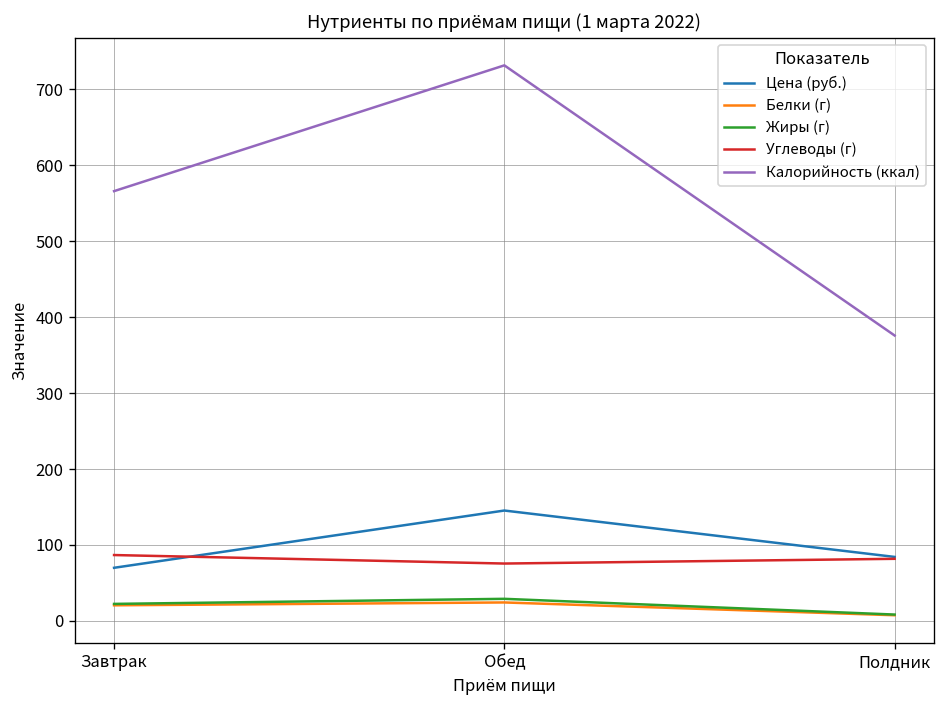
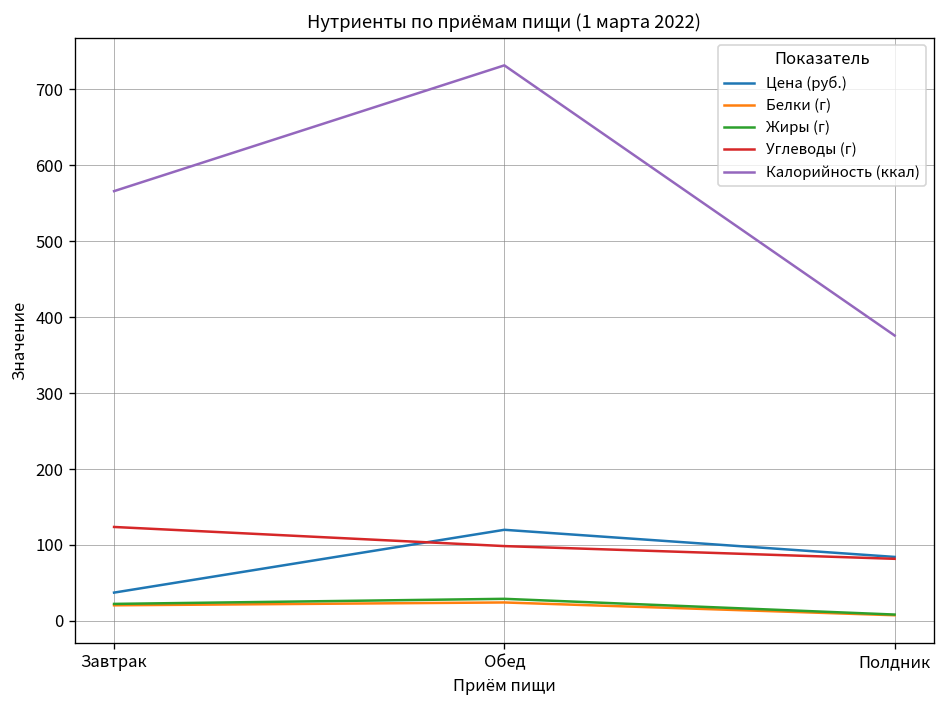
  {
    "Цена (руб.)": {
-     "Завтрак": 70,
-     "Обед": 150
+     "Завтрак": 40,
+     "Обед": 120
    },
    "Белки (г)": {
      "Обед": 20
    },
    "Жиры (г)": {
      "Обед": 30
    },
    "Углеводы (г)": {
-     "Завтрак": 90,
-     "Обед": 80
+     "Завтрак": 120,
+     "Обед": 100
    },
    "Калорийность (ккал)": {
      "Завтрак": 570,
      "Обед": 730,
      "Полдник": 380
    }
  }
